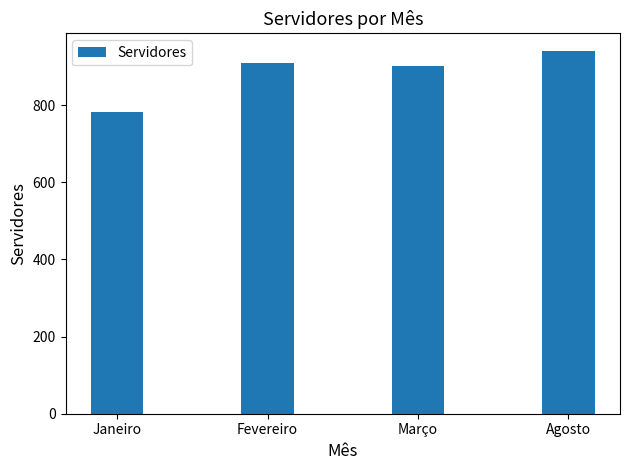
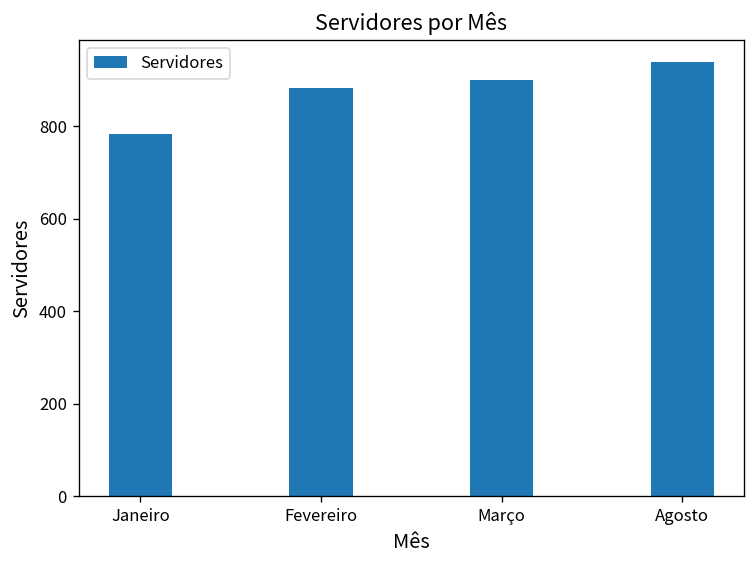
  {
    "Janeiro": 780,
-   "Fevereiro": 910,
+   "Fevereiro": 880,
    "Março": 900,
    "Agosto": 940
  }
